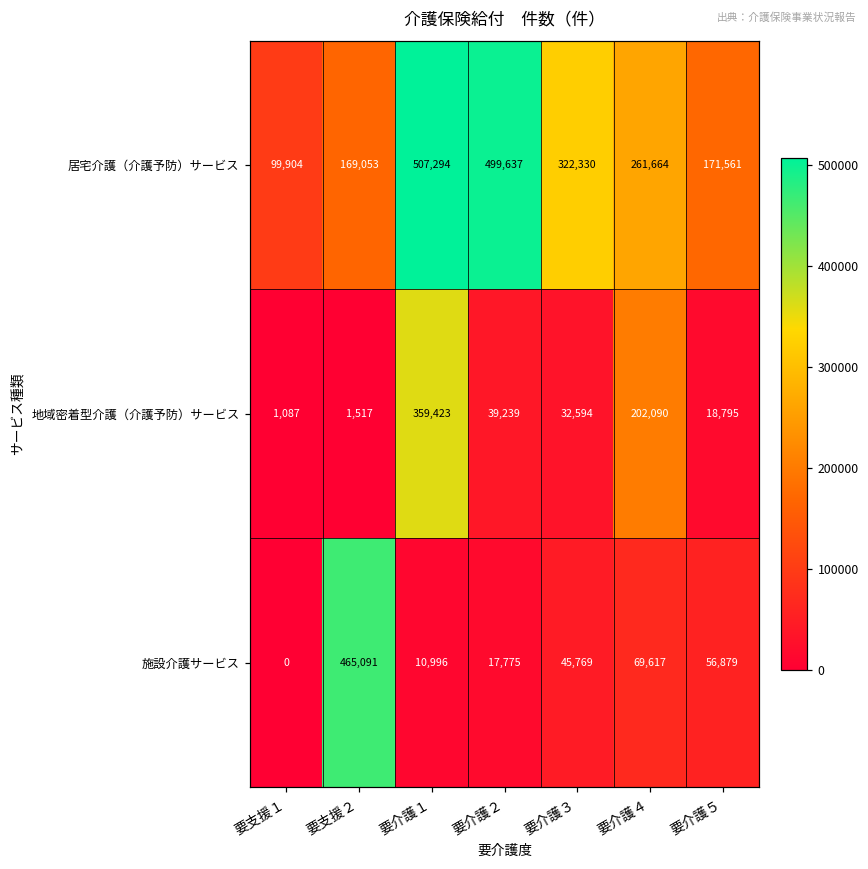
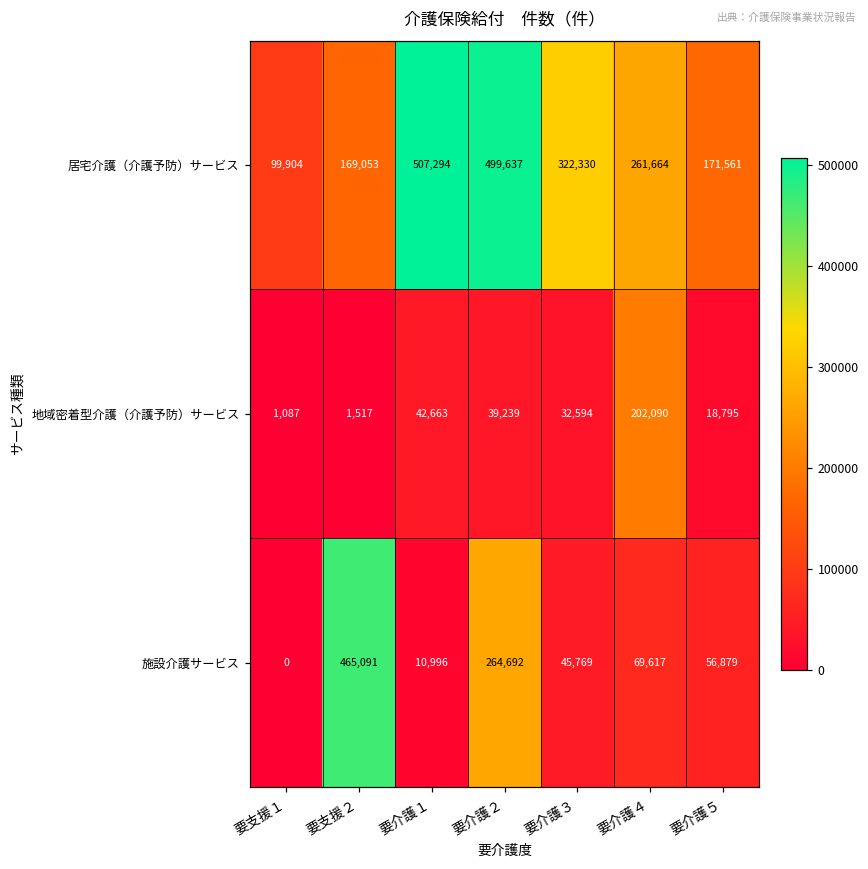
  {
    "居宅介護（介護予防）サービス": {
      "要支援１": "99,904",
      "要支援２": "169,053",
      "要介護１": "507,294",
      "要介護２": "499,637",
      "要介護３": "322,330",
      "要介護４": "261,664",
      "要介護５": "171,561"
    },
    "地域密着型介護（介護予防）サービス": {
      "要支援１": "1,087",
      "要支援２": "1,517",
-     "要介護１": "359,423",
+     "要介護１": "42,663",
      "要介護２": "39,239",
      "要介護３": "32,594",
      "要介護４": "202,090",
      "要介護５": "18,795"
    },
    "施設介護サービス": {
      "要支援１": "0",
      "要支援２": "465,091",
      "要介護１": "10,996",
-     "要介護２": "17,775",
+     "要介護２": "264,692",
      "要介護３": "45,769",
      "要介護４": "69,617",
      "要介護５": "56,879"
    }
  }
